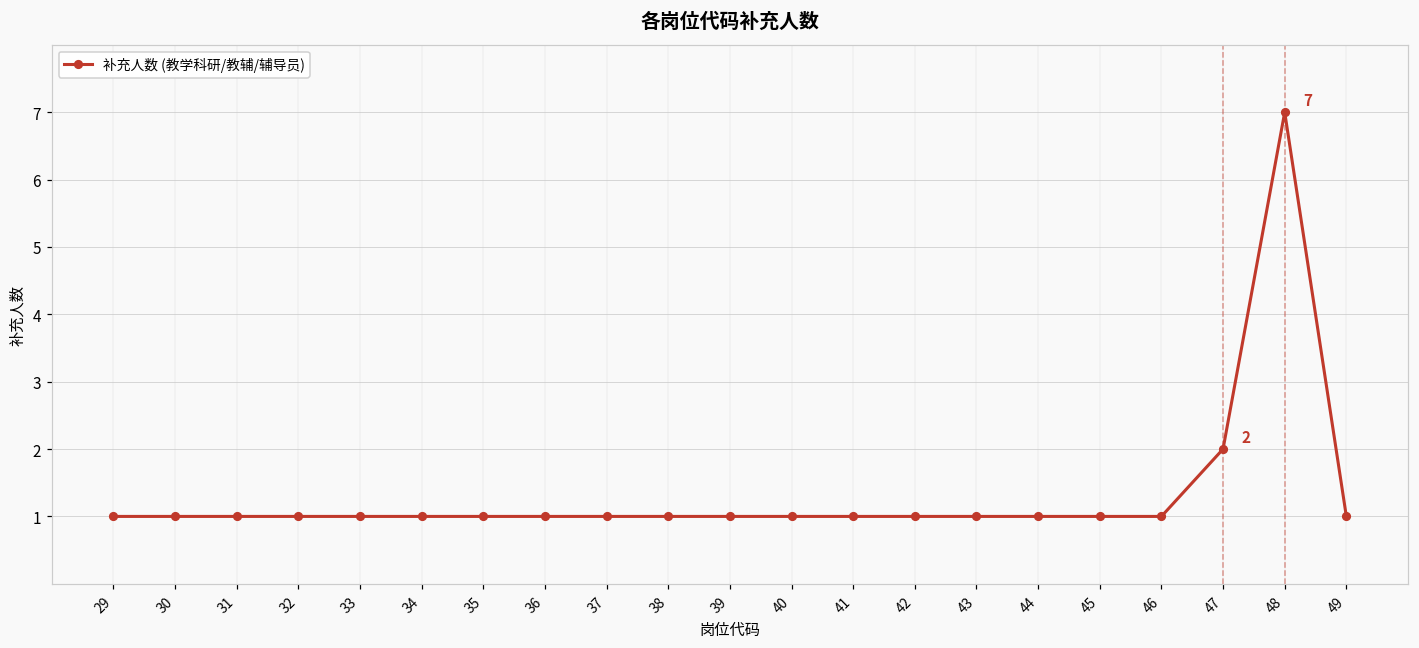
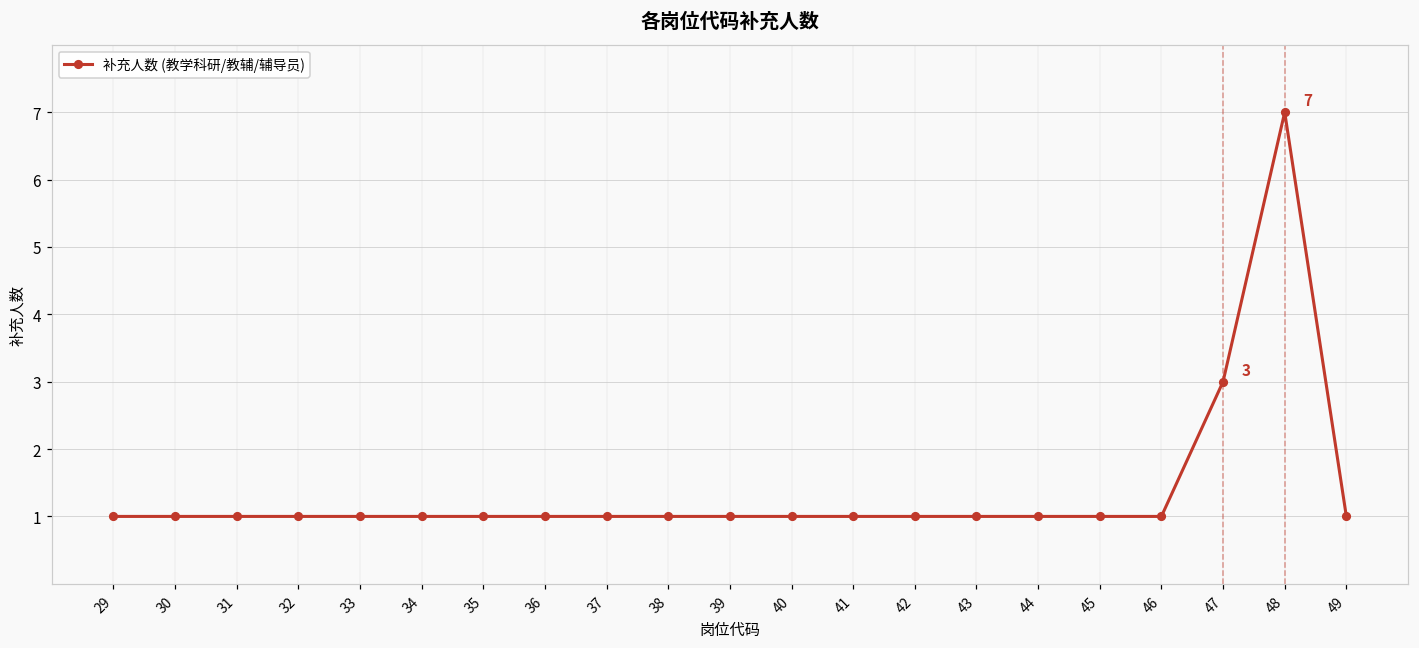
  {
-   "47": 2,
+   "47": 3,
    "48": 7
  }
